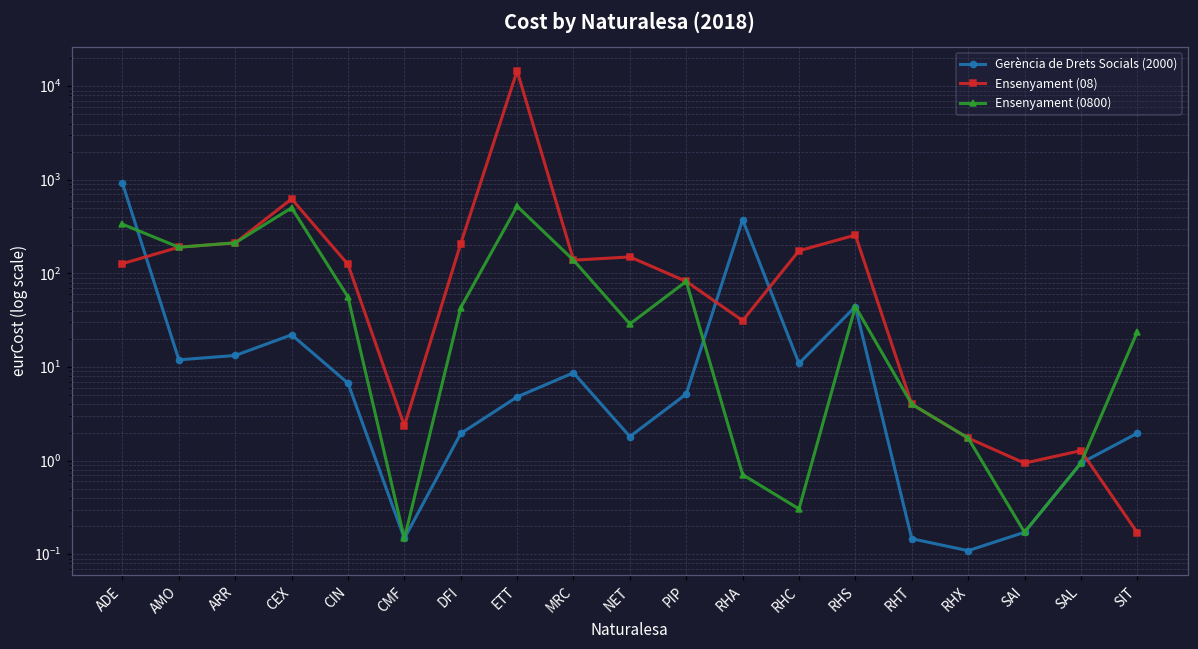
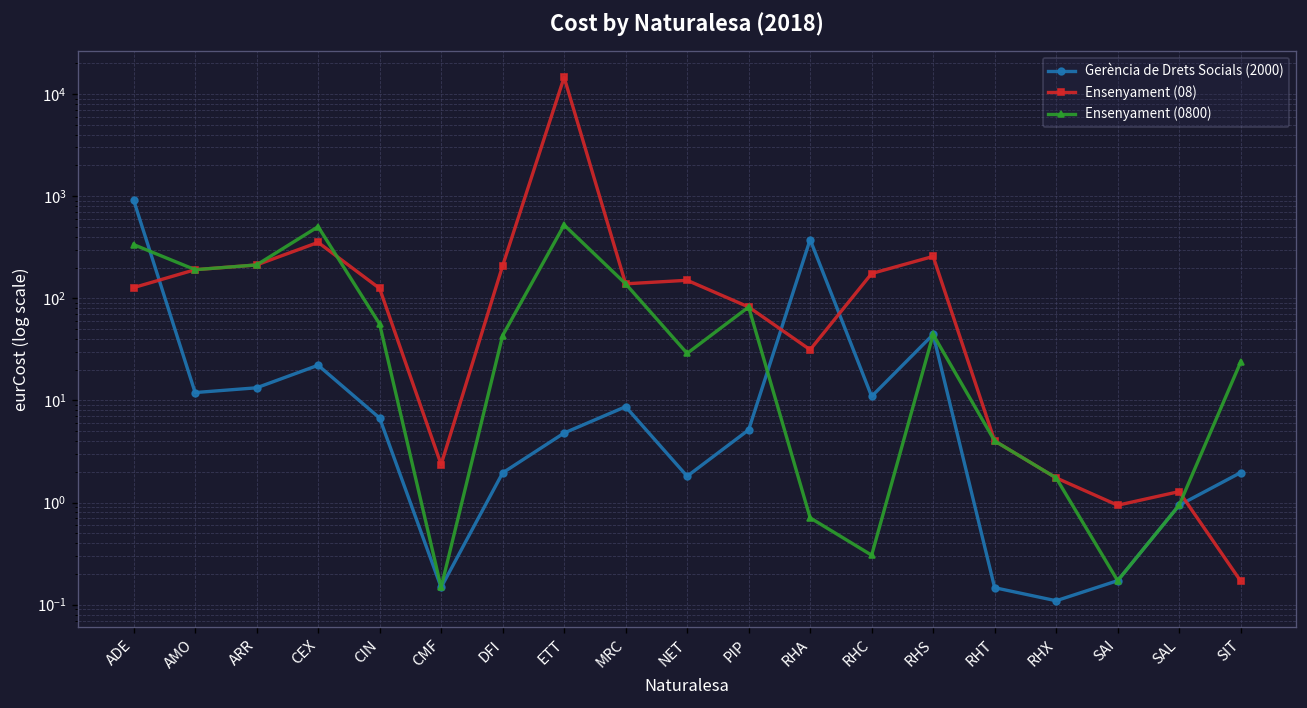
  {
    "Gerència de Drets Socials (2000)": {
      "ADE": 900,
      "AMO": 12,
      "ARR": 13,
      "CEX": 22,
      "CIN": 7,
      "DFI": 2,
      "ETT": 5,
      "MRC": 9,
      "NET": 1.8,
      "PIP": 5,
      "RHA": 400,
      "RHC": 11,
      "RHT": 0.15,
      "RHX": 0.11,
      "SIT": 2
    },
    "Ensenyament (08)": {
      "ADE": 130,
-     "CEX": 600,
+     "CEX": 350,
      "CIN": 130,
      "CMF": 2.4,
      "DFI": 210,
      "ETT": 15000,
      "NET": 150,
      "RHA": 31,
      "RHC": 170,
      "RHS": 260,
      "SAI": 1,
      "SAL": 1.3,
      "SIT": 0.17
    },
    "Ensenyament (0800)": {
      "ADE": 340,
      "CEX": 500,
      "CIN": 60,
      "DFI": 40,
      "ETT": 500,
      "NET": 29,
      "RHA": 0.7,
      "RHC": 0.31,
      "SIT": 24
    }
  }
